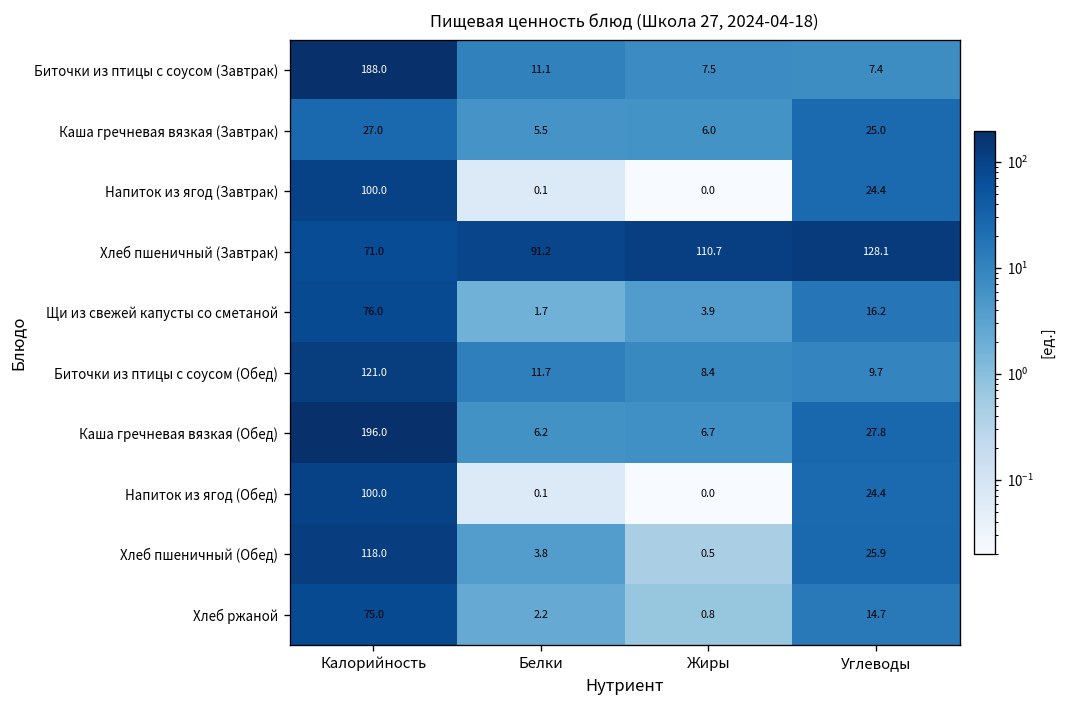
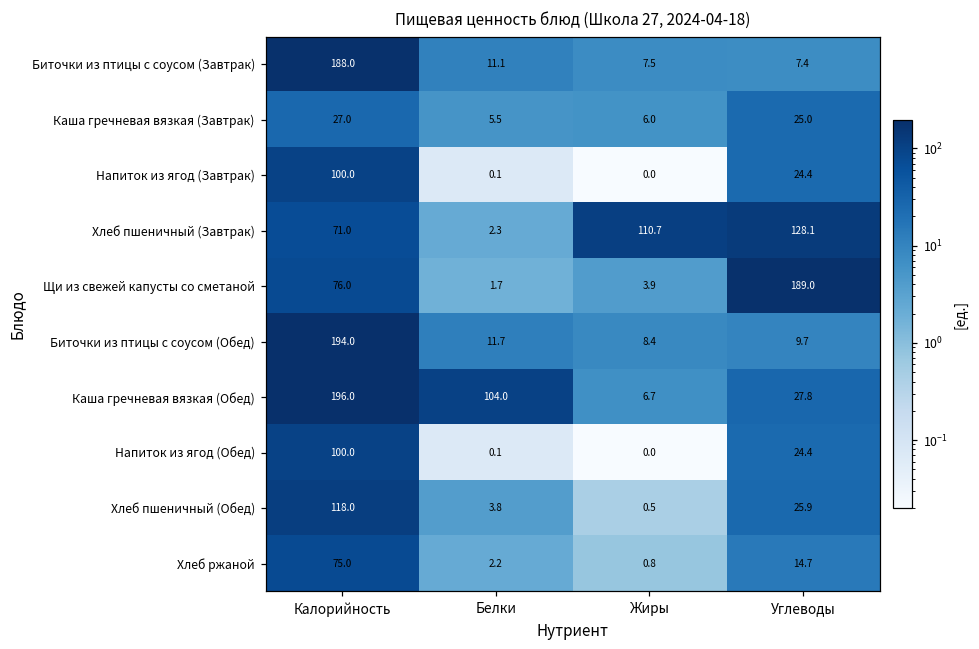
  {
    "Биточки из птицы с соусом (Завтрак)": {
      "Калорийность": 188.0,
      "Белки": 11.1,
      "Жиры": 7.5,
      "Углеводы": 7.4
    },
    "Каша гречневая вязкая (Завтрак)": {
      "Калорийность": 27.0,
      "Белки": 5.5,
      "Жиры": 6.0,
      "Углеводы": 25.0
    },
    "Напиток из ягод (Завтрак)": {
      "Калорийность": 100.0,
      "Белки": 0.1,
      "Жиры": 0.0,
      "Углеводы": 24.4
    },
    "Хлеб пшеничный (Завтрак)": {
      "Калорийность": 71.0,
-     "Белки": 91.2,
+     "Белки": 2.3,
      "Жиры": 110.7,
      "Углеводы": 128.1
    },
    "Щи из свежей капусты со сметаной": {
      "Калорийность": 76.0,
      "Белки": 1.7,
      "Жиры": 3.9,
-     "Углеводы": 16.2
+     "Углеводы": 189.0
    },
    "Биточки из птицы с соусом (Обед)": {
-     "Калорийность": 121.0,
+     "Калорийность": 194.0,
      "Белки": 11.7,
      "Жиры": 8.4,
      "Углеводы": 9.7
    },
    "Каша гречневая вязкая (Обед)": {
      "Калорийность": 196.0,
-     "Белки": 6.2,
+     "Белки": 104.0,
      "Жиры": 6.7,
      "Углеводы": 27.8
    },
    "Напиток из ягод (Обед)": {
      "Калорийность": 100.0,
      "Белки": 0.1,
      "Жиры": 0.0,
      "Углеводы": 24.4
    },
    "Хлеб пшеничный (Обед)": {
      "Калорийность": 118.0,
      "Белки": 3.8,
      "Жиры": 0.5,
      "Углеводы": 25.9
    },
    "Хлеб ржаной": {
      "Калорийность": 75.0,
      "Белки": 2.2,
      "Жиры": 0.8,
      "Углеводы": 14.7
    }
  }
